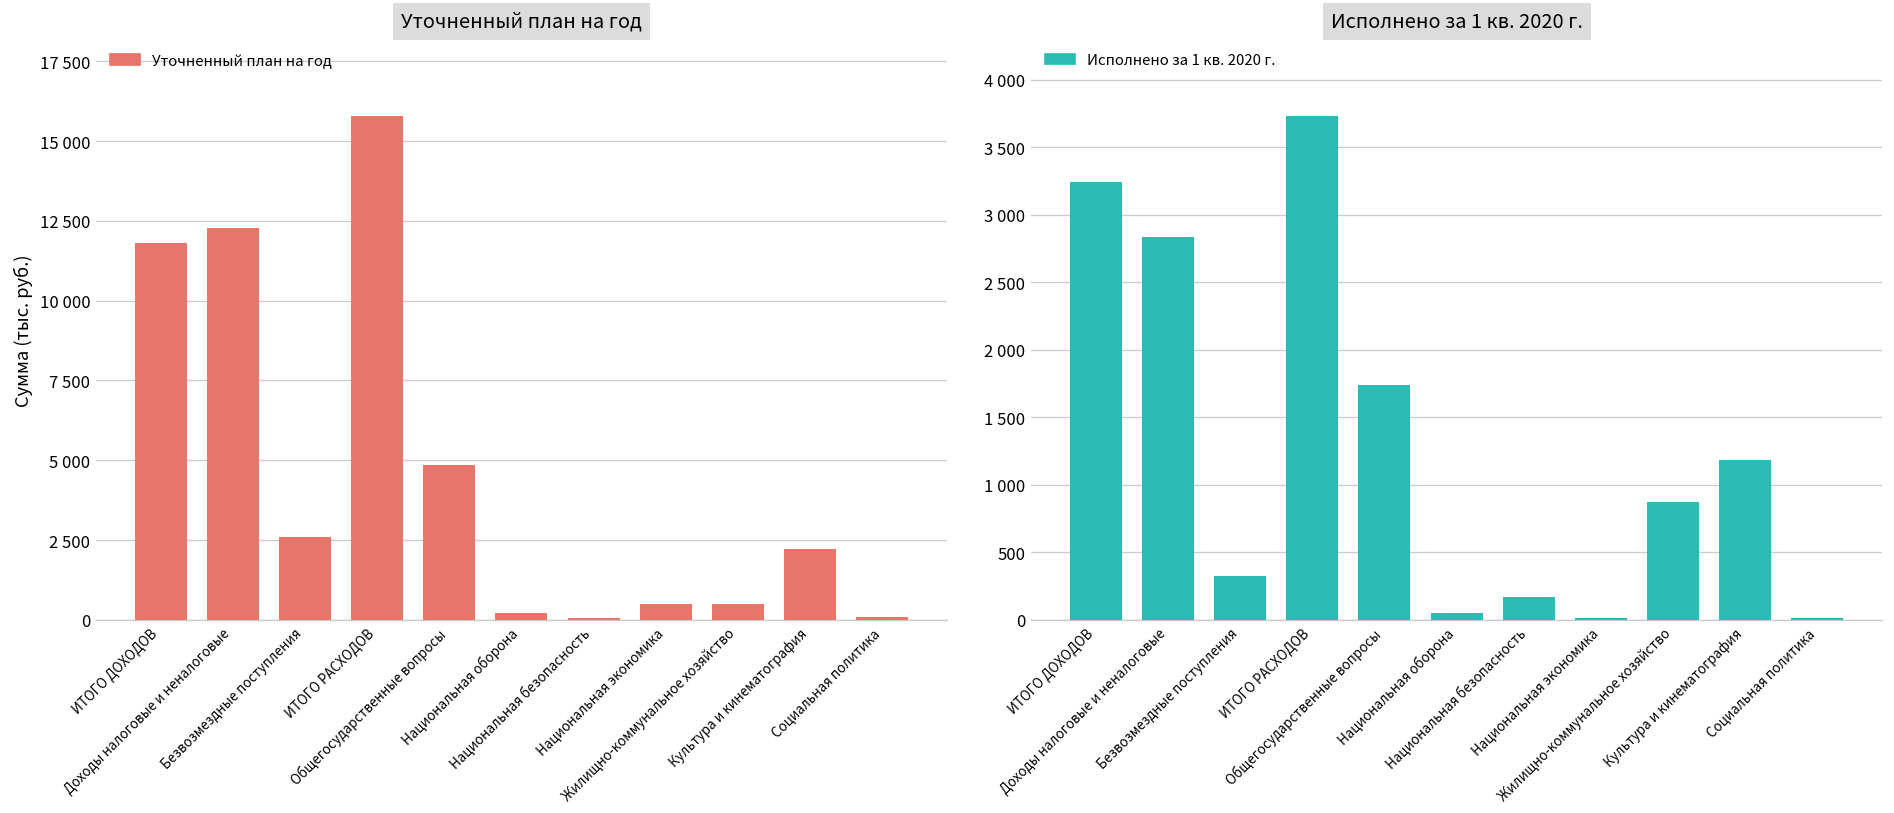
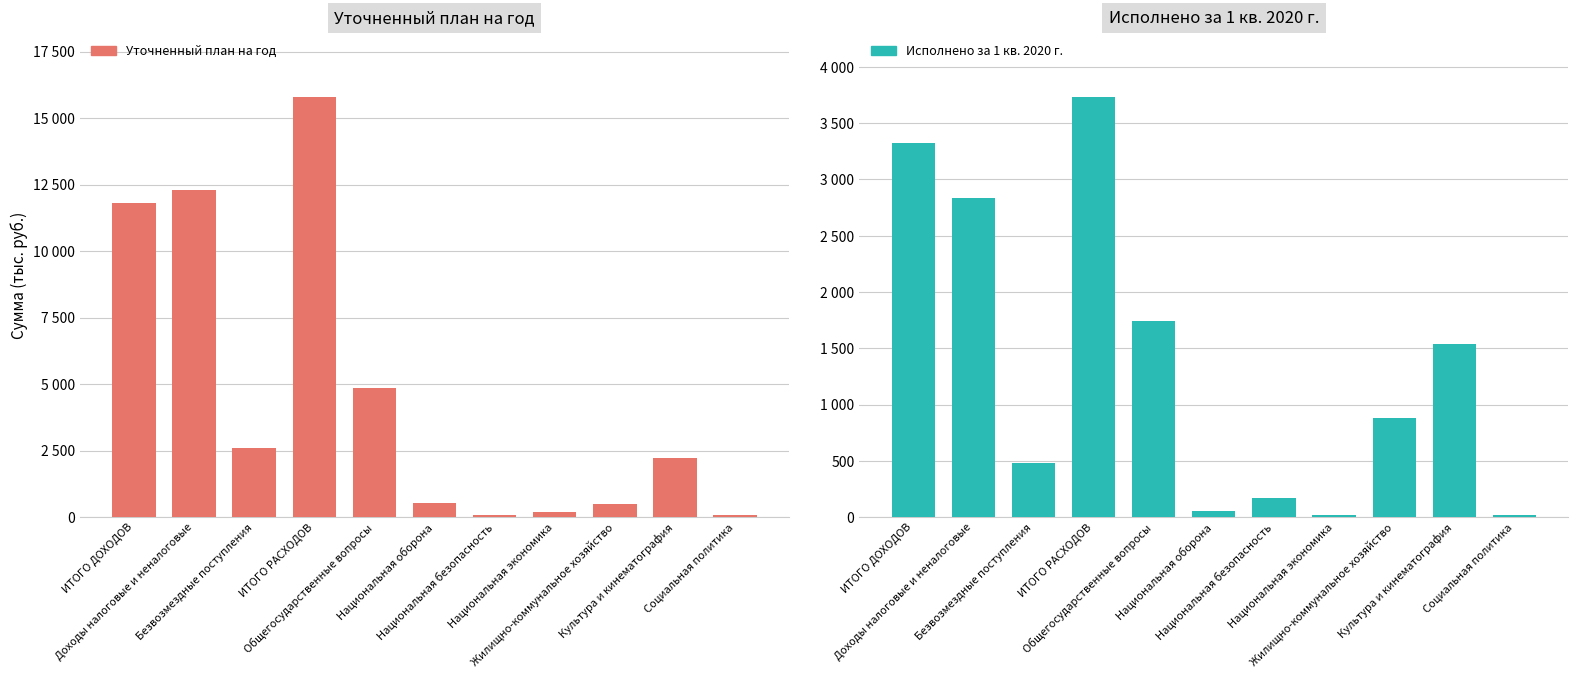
  {
    "Уточненный план на год": {
      "ИТОГО ДОХОДОВ": 11800,
      "Доходы налоговые и неналоговые": 12300,
      "Безвозмездные поступления": 2600,
      "ИТОГО РАСХОДОВ": 15800,
      "Общегосударственные вопросы": 4900,
-     "Национальная оборона": 200,
-     "Национальная экономика": 500,
+     "Национальная оборона": 500,
+     "Национальная экономика": 200,
      "Жилищно-коммунальное хозяйство": 500,
      "Культура и кинематография": 2200
    },
    "Исполнено за 1 кв. 2020 г.": {
-     "ИТОГО ДОХОДОВ": 3250,
+     "ИТОГО ДОХОДОВ": 3320,
      "Доходы налоговые и неналоговые": 2840,
-     "Безвозмездные поступления": 330,
+     "Безвозмездные поступления": 480,
      "ИТОГО РАСХОДОВ": 3730,
      "Общегосударственные вопросы": 1740,
      "Национальная оборона": 50,
      "Национальная безопасность": 170,
      "Жилищно-коммунальное хозяйство": 880,
-     "Культура и кинематография": 1180
+     "Культура и кинематография": 1540
    }
  }
